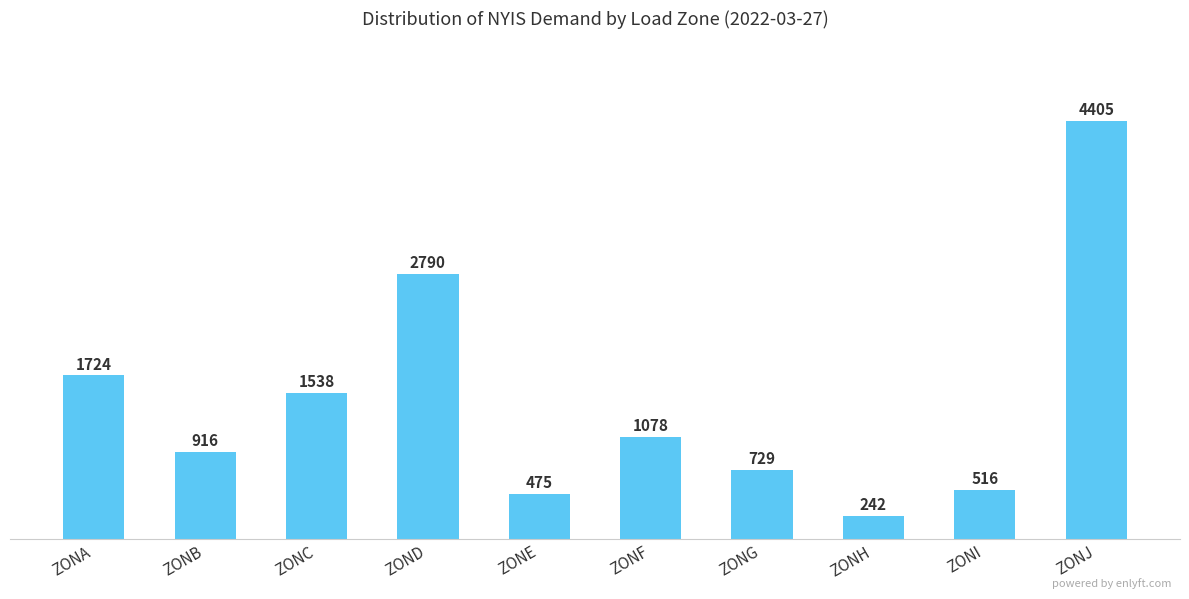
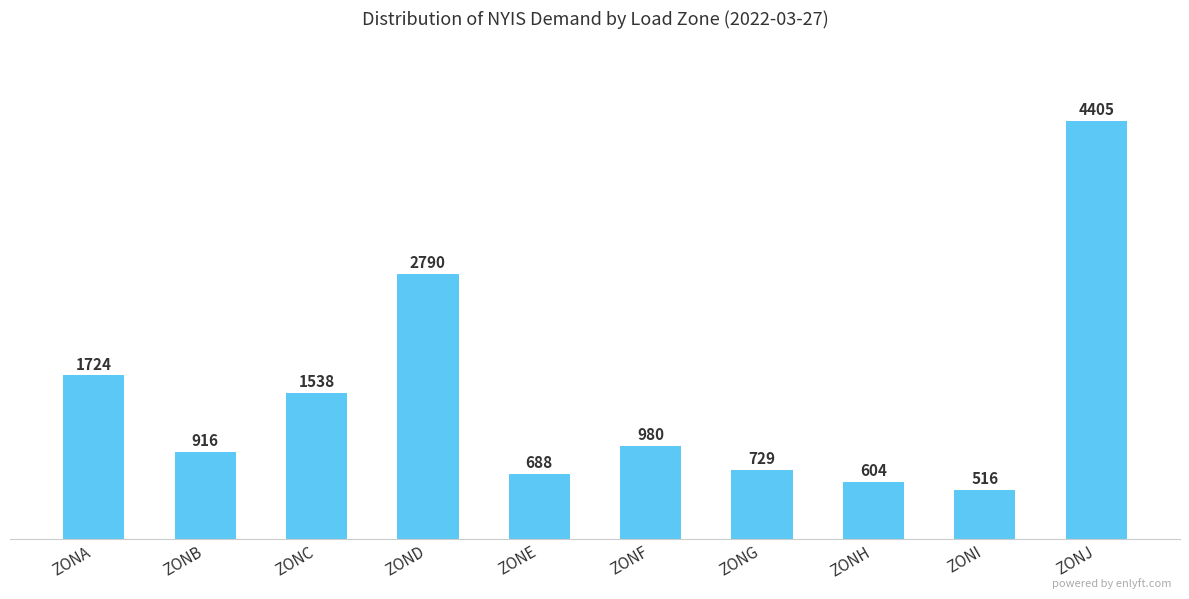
  {
    "ZONA": 1724,
    "ZONB": 916,
    "ZONC": 1538,
    "ZOND": 2790,
-   "ZONE": 475,
-   "ZONF": 1078,
+   "ZONE": 688,
+   "ZONF": 980,
    "ZONG": 729,
-   "ZONH": 242,
+   "ZONH": 604,
    "ZONI": 516,
    "ZONJ": 4405
  }
